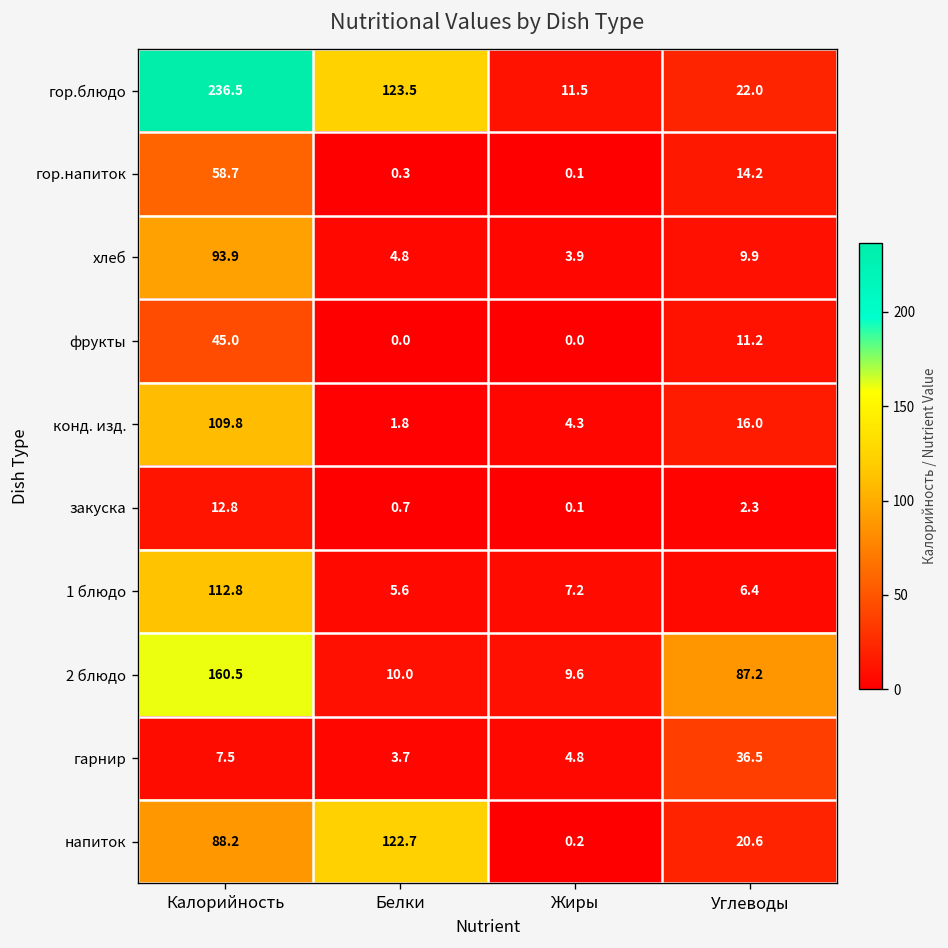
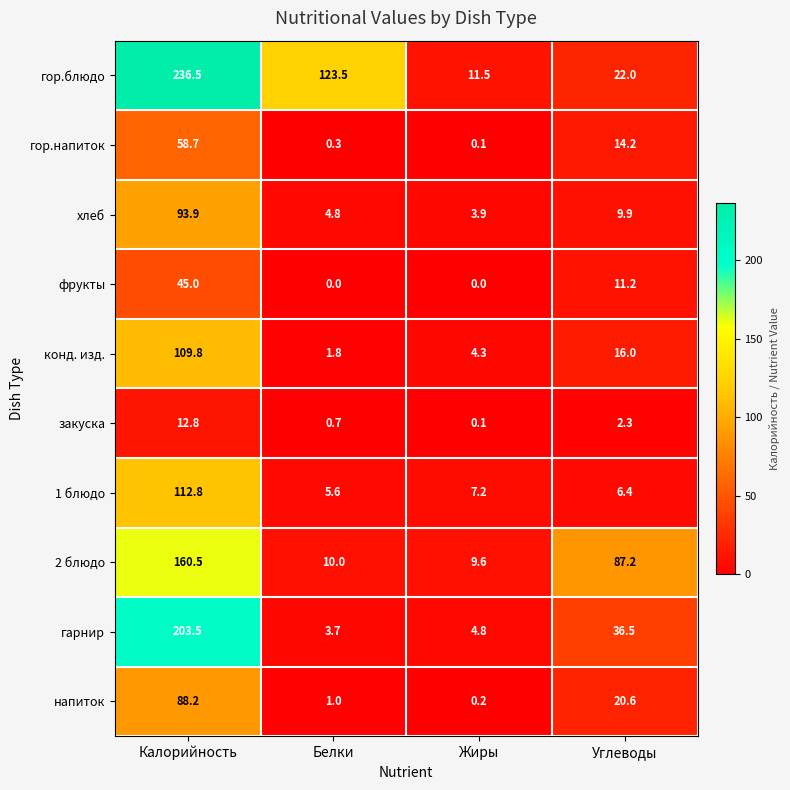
  {
    "гор.блюдо": {
      "Калорийность": 236.5,
      "Белки": 123.5,
      "Жиры": 11.5,
      "Углеводы": 22.0
    },
    "гор.напиток": {
      "Калорийность": 58.7,
      "Белки": 0.3,
      "Жиры": 0.1,
      "Углеводы": 14.2
    },
    "хлеб": {
      "Калорийность": 93.9,
      "Белки": 4.8,
      "Жиры": 3.9,
      "Углеводы": 9.9
    },
    "фрукты": {
      "Калорийность": 45.0,
      "Белки": 0.0,
      "Жиры": 0.0,
      "Углеводы": 11.2
    },
    "конд. изд.": {
      "Калорийность": 109.8,
      "Белки": 1.8,
      "Жиры": 4.3,
      "Углеводы": 16.0
    },
    "закуска": {
      "Калорийность": 12.8,
      "Белки": 0.7,
      "Жиры": 0.1,
      "Углеводы": 2.3
    },
    "1 блюдо": {
      "Калорийность": 112.8,
      "Белки": 5.6,
      "Жиры": 7.2,
      "Углеводы": 6.4
    },
    "2 блюдо": {
      "Калорийность": 160.5,
      "Белки": 10.0,
      "Жиры": 9.6,
      "Углеводы": 87.2
    },
    "гарнир": {
-     "Калорийность": 7.5,
+     "Калорийность": 203.5,
      "Белки": 3.7,
      "Жиры": 4.8,
      "Углеводы": 36.5
    },
    "напиток": {
      "Калорийность": 88.2,
-     "Белки": 122.7,
+     "Белки": 1.0,
      "Жиры": 0.2,
      "Углеводы": 20.6
    }
  }
